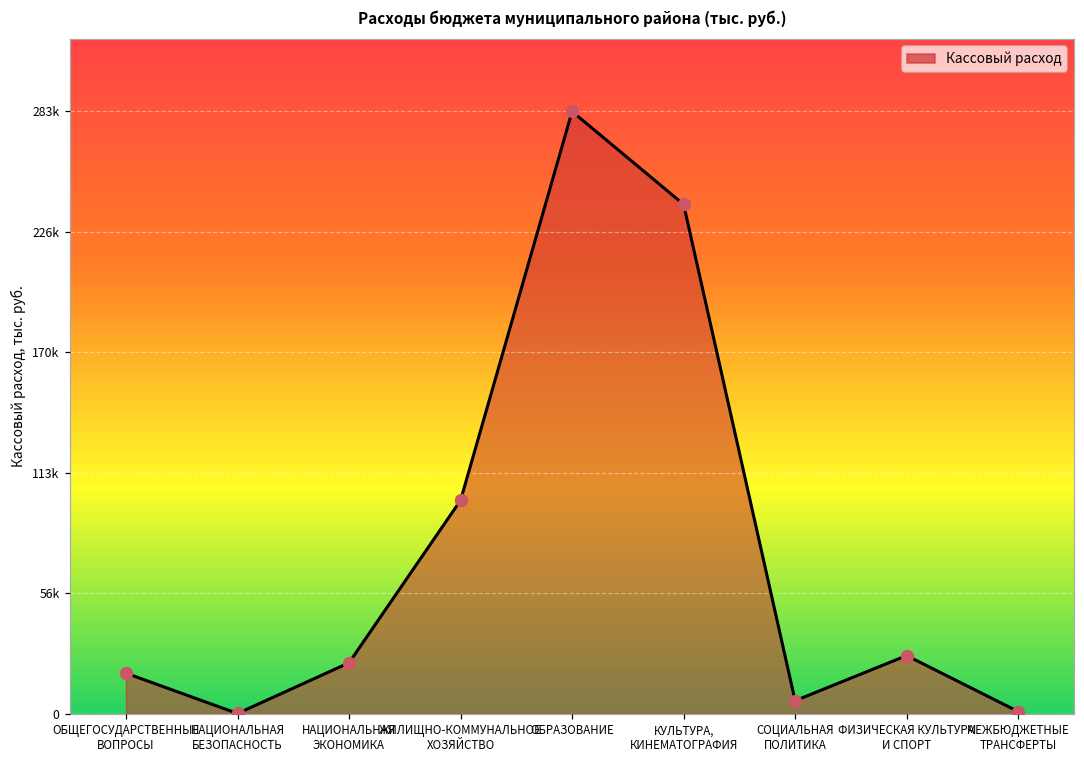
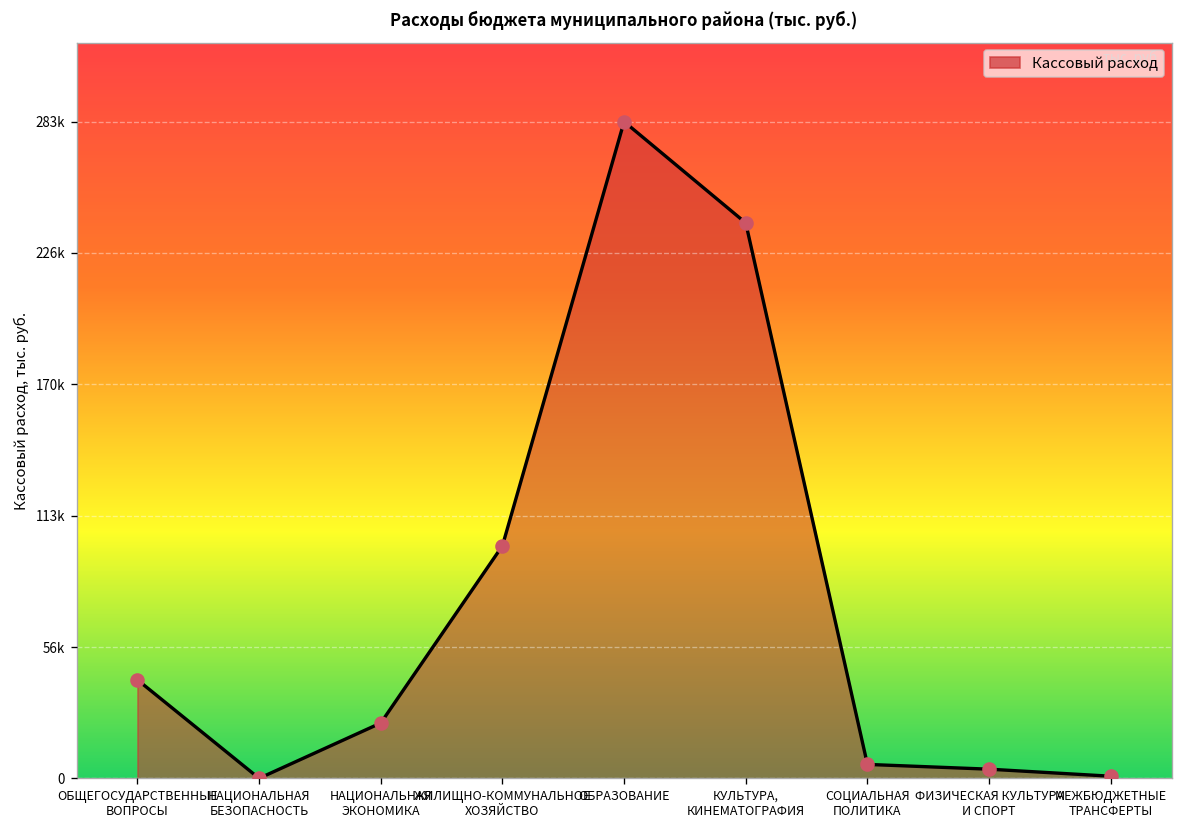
  {
-   "ОБЩЕГОСУДАРСТВЕННЫЕ ВОПРОСЫ": 19000,
+   "ОБЩЕГОСУДАРСТВЕННЫЕ ВОПРОСЫ": 43000,
    "НАЦИОНАЛЬНАЯ БЕЗОПАСНОСТЬ": 0,
    "ЖИЛИЩНО-КОММУНАЛЬНОЕ ХОЗЯЙСТВО": 100000,
    "ОБРАЗОВАНИЕ": 284000,
    "КУЛЬТУРА, КИНЕМАТОГРАФИЯ": 240000,
    "СОЦИАЛЬНАЯ ПОЛИТИКА": 6000,
-   "ФИЗИЧЕСКАЯ КУЛЬТУРА И СПОРТ": 27000,
+   "ФИЗИЧЕСКАЯ КУЛЬТУРА И СПОРТ": 4000,
    "МЕЖБЮДЖЕТНЫЕ ТРАНСФЕРТЫ": 1000
  }
